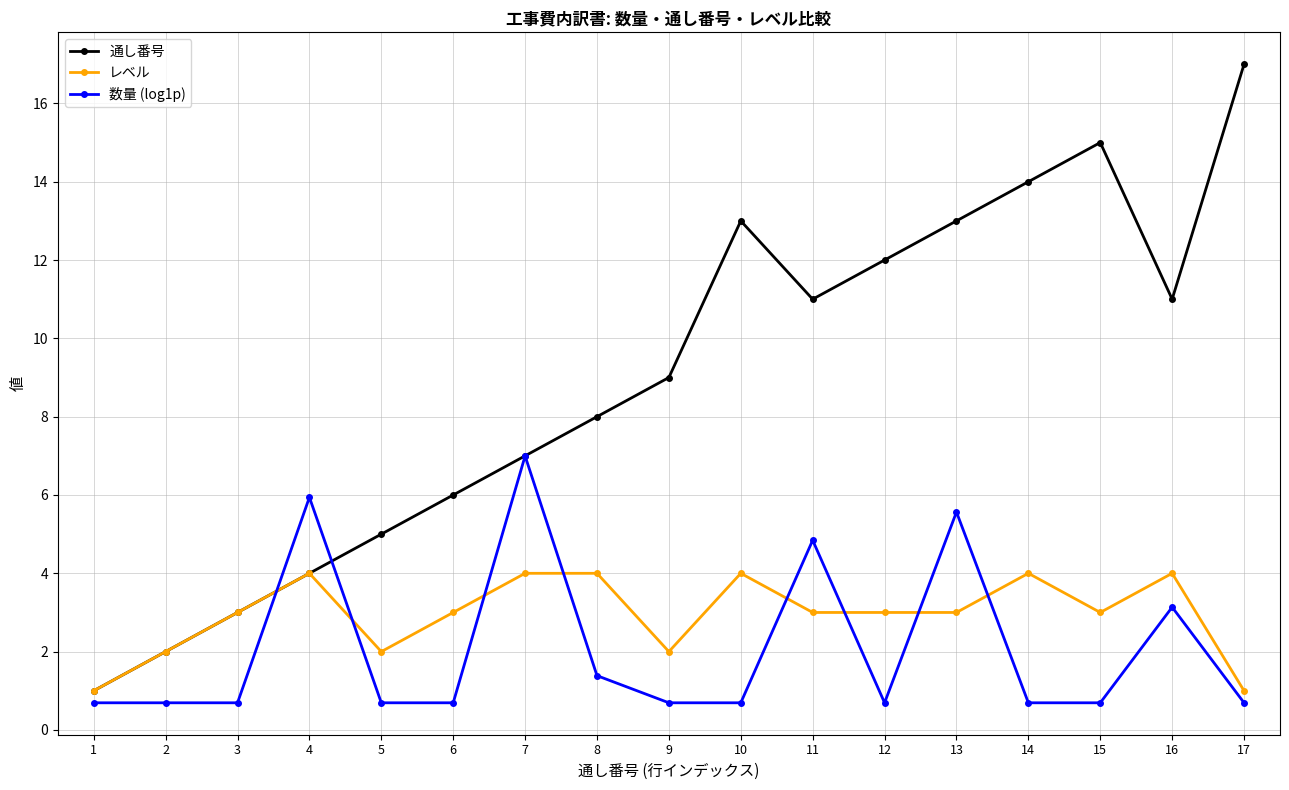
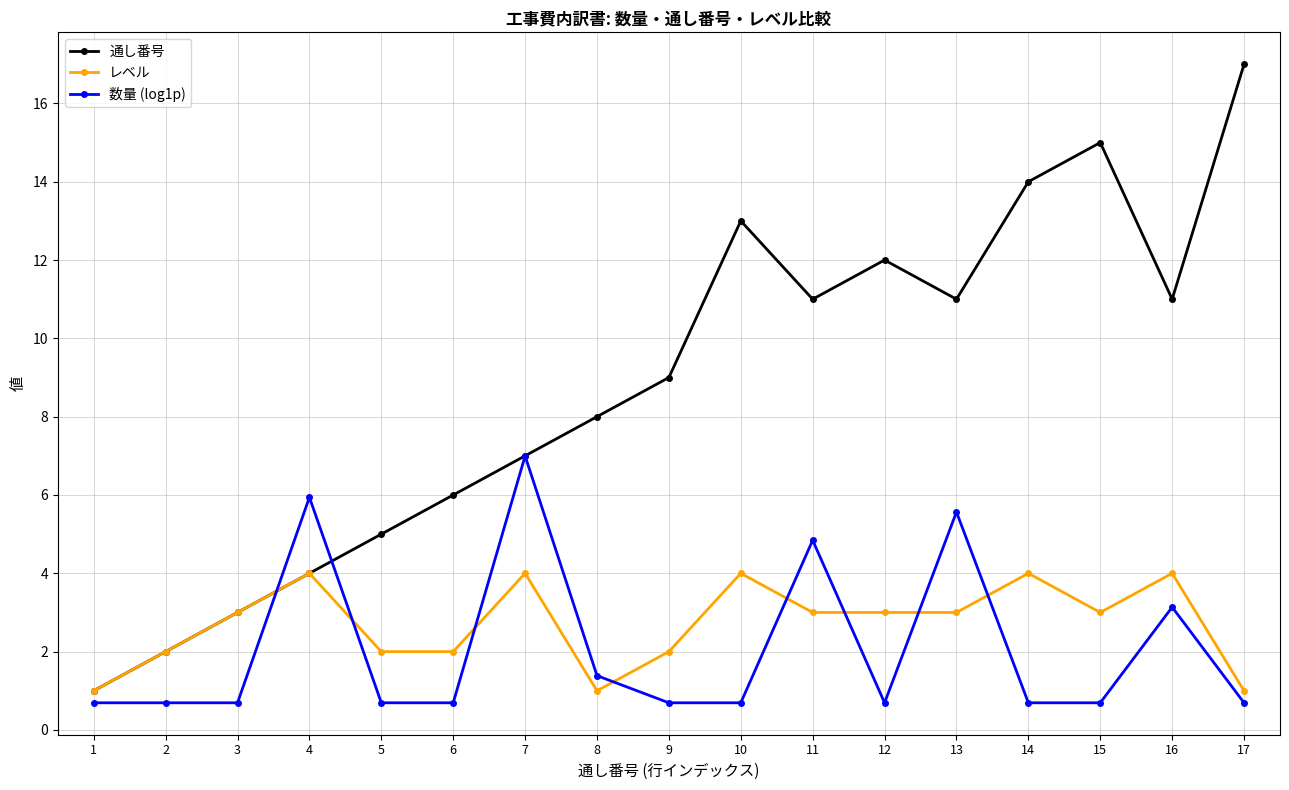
  {
    "通し番号": {
      "5": 5,
      "6": 6,
      "8": 8,
      "9": 9,
      "10": 13,
      "11": 11,
      "12": 12,
-     "13": 13,
+     "13": 11,
      "14": 14,
      "15": 15,
      "16": 11,
      "17": 17
    },
    "レベル": {
      "5": 2,
-     "6": 3,
+     "6": 2,
      "7": 4,
-     "8": 4,
+     "8": 1,
      "9": 2,
      "10": 4,
      "11": 3,
      "12": 3,
      "13": 3,
      "14": 4,
      "15": 3,
      "16": 4,
      "17": 1
    },
    "数量 (log1p)": {
      "1": 0.7,
      "2": 0.7,
      "3": 0.7,
      "4": 6,
      "5": 0.7,
      "6": 0.7,
      "8": 1.4,
      "9": 0.7,
      "10": 0.7,
      "11": 4.8,
      "12": 0.7,
      "13": 5.6,
      "14": 0.7,
      "15": 0.7,
      "16": 3.1,
      "17": 0.7
    }
  }
